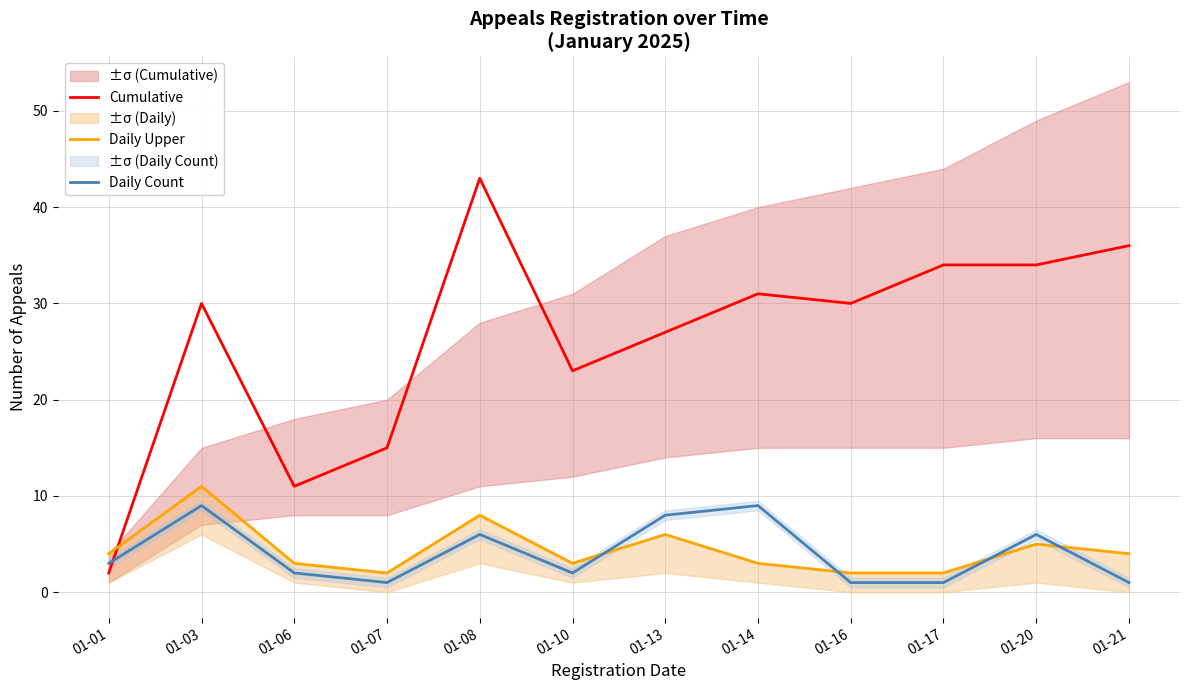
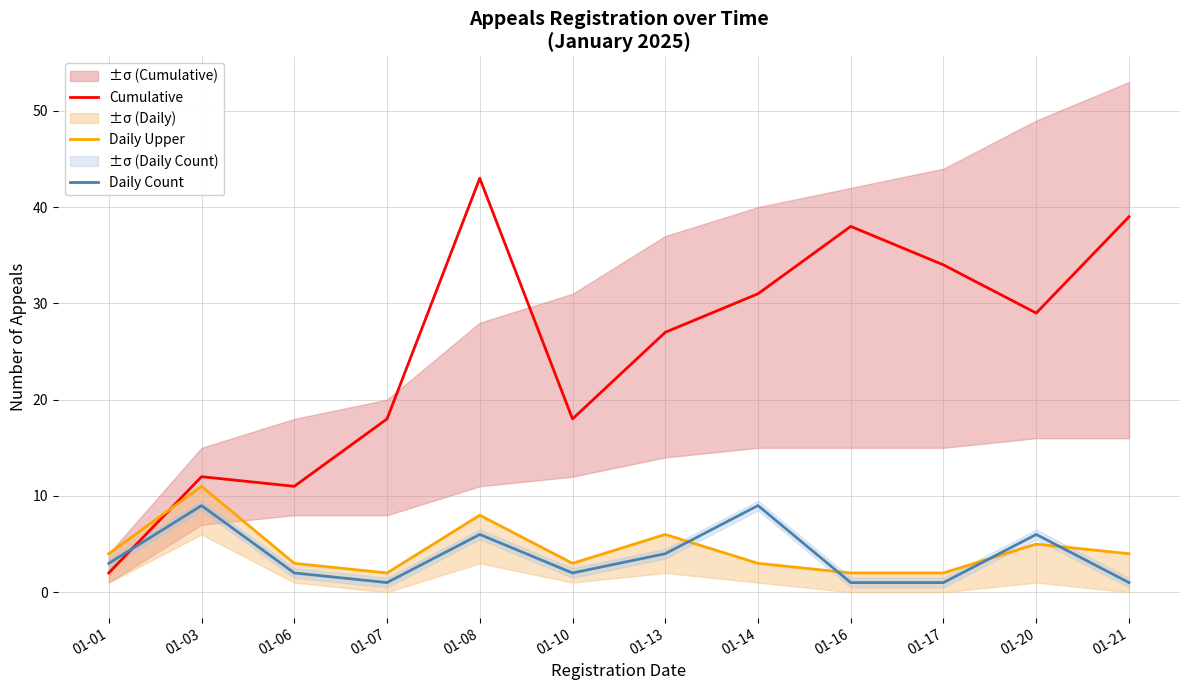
  {
    "Cumulative": {
      "01-01": 2,
-     "01-03": 30,
+     "01-03": 12,
      "01-06": 11,
-     "01-07": 15,
+     "01-07": 18,
      "01-08": 43,
-     "01-10": 23,
+     "01-10": 18,
      "01-13": 27,
      "01-14": 31,
-     "01-16": 30,
+     "01-16": 38,
      "01-17": 34,
-     "01-20": 34,
-     "01-21": 36
+     "01-20": 29,
+     "01-21": 39
    },
    "Daily Count": {
      "01-01": 3,
      "01-03": 9,
      "01-06": 2,
      "01-07": 1,
      "01-08": 6,
      "01-10": 2,
-     "01-13": 8,
+     "01-13": 4,
      "01-14": 9,
      "01-16": 1,
      "01-17": 1,
      "01-20": 6,
      "01-21": 1
    }
  }
